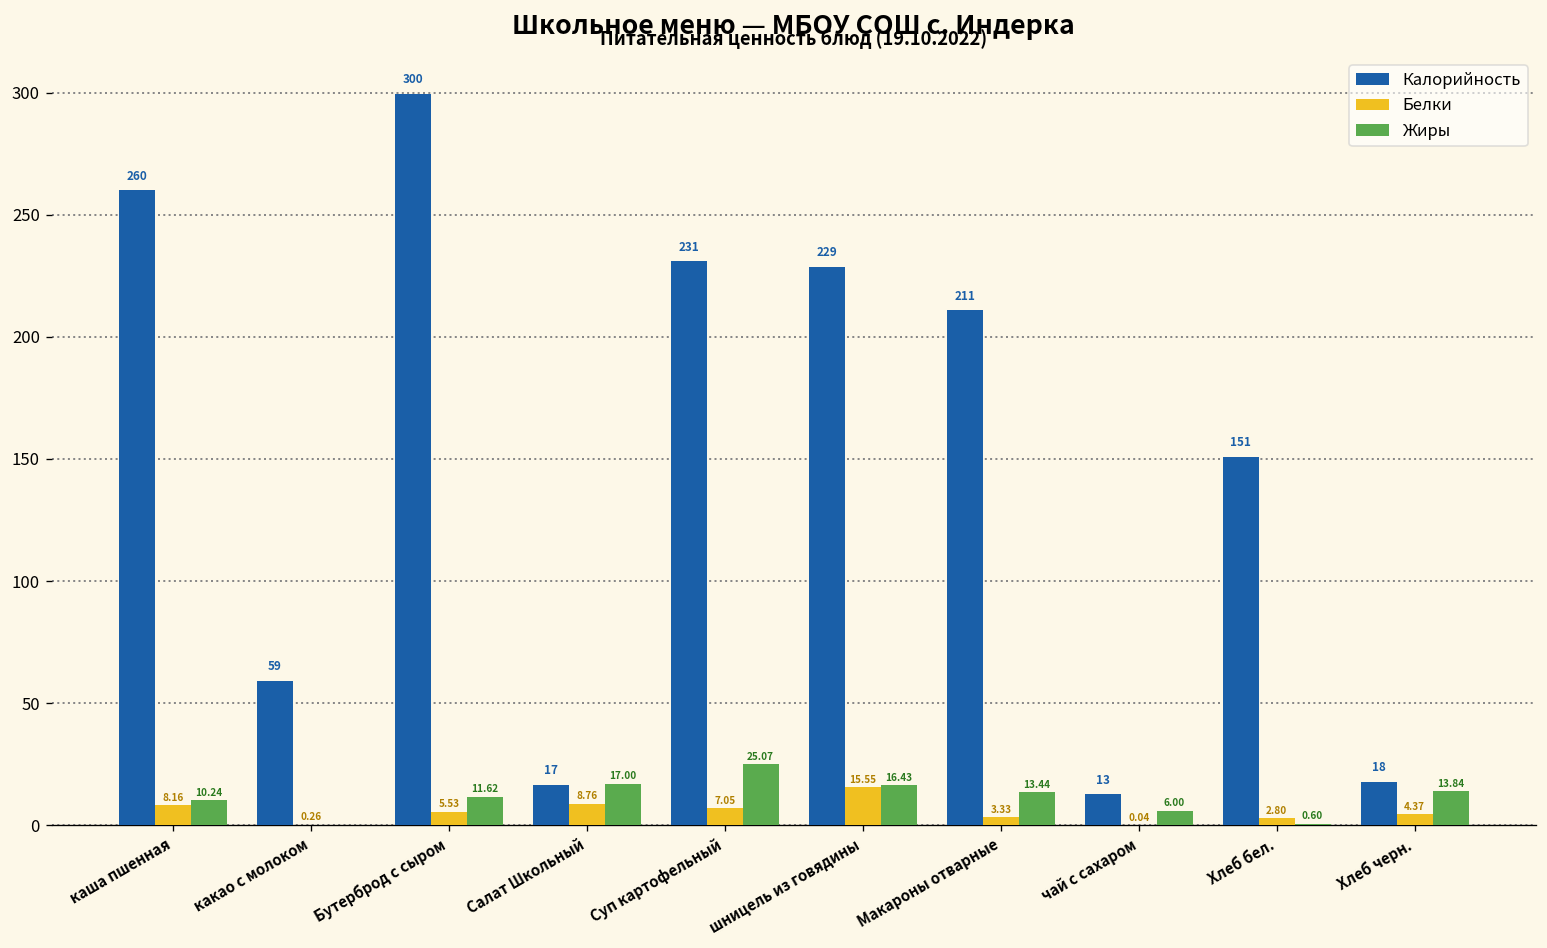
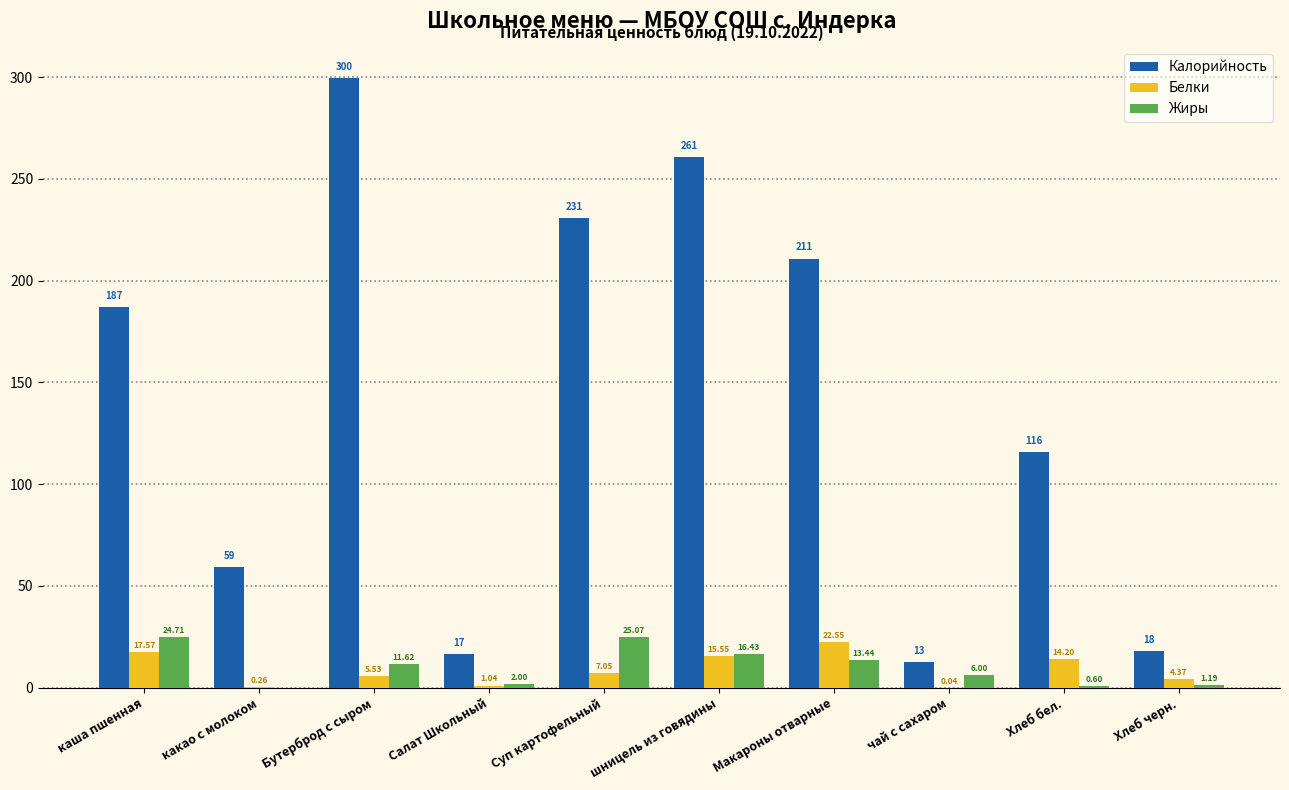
  {
    "Калорийность": {
-     "каша пшенная": 260,
+     "каша пшенная": 187,
      "какао с молоком": 59,
      "Бутерброд с сыром": 300,
      "Салат Школьный": 17,
      "Суп картофельный": 231,
-     "шницель из говядины": 229,
+     "шницель из говядины": 261,
      "Макароны отварные": 211,
      "чай с сахаром": 13,
-     "Хлеб бел.": 151,
+     "Хлеб бел.": 116,
      "Хлеб черн.": 18
    },
    "Белки": {
-     "каша пшенная": 8.16,
+     "каша пшенная": 17.57,
      "какао с молоком": 0.26,
      "Бутерброд с сыром": 5.53,
-     "Салат Школьный": 8.76,
+     "Салат Школьный": 1.04,
      "Суп картофельный": 7.05,
      "шницель из говядины": 15.55,
-     "Макароны отварные": 3.33,
+     "Макароны отварные": 22.55,
      "чай с сахаром": 0.04,
-     "Хлеб бел.": 2.80,
+     "Хлеб бел.": 14.20,
      "Хлеб черн.": 4.37
    },
    "Жиры": {
-     "каша пшенная": 10.24,
+     "каша пшенная": 24.71,
      "Бутерброд с сыром": 11.62,
-     "Салат Школьный": 17.00,
+     "Салат Школьный": 2.00,
      "Суп картофельный": 25.07,
      "шницель из говядины": 16.43,
      "Макароны отварные": 13.44,
      "чай с сахаром": 6.00,
      "Хлеб бел.": 0.60,
-     "Хлеб черн.": 13.84
+     "Хлеб черн.": 1.19
    }
  }
